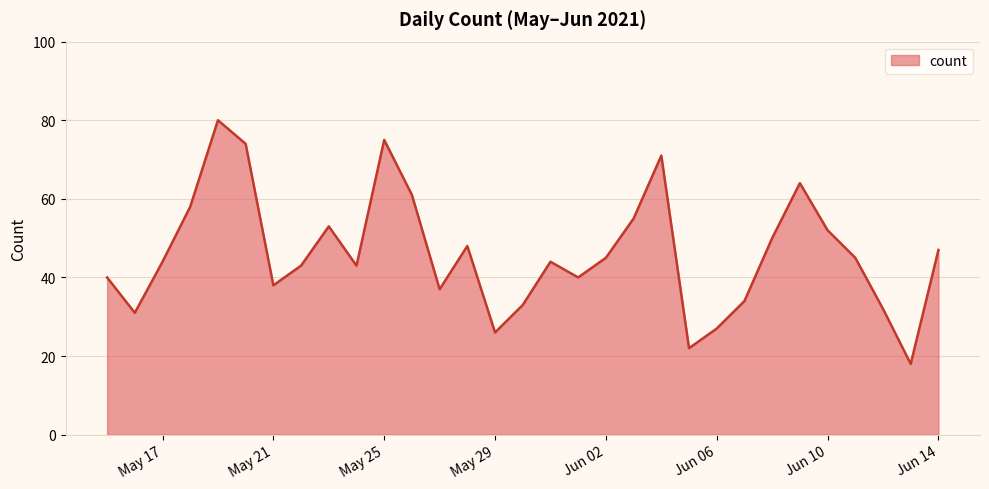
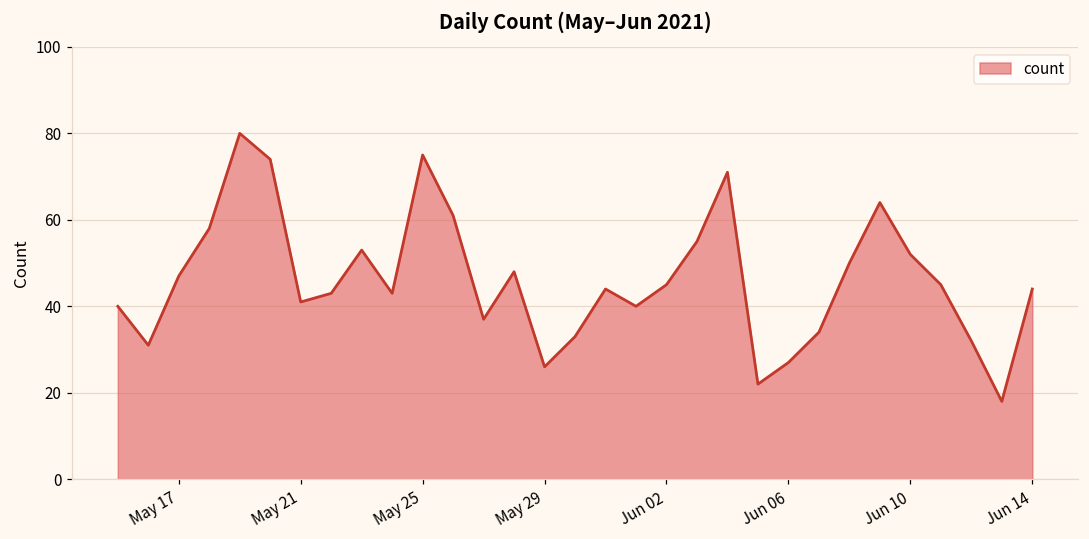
  {
-   "May 17": 44,
-   "May 21": 38,
+   "May 17": 47,
+   "May 21": 41,
    "May 25": 75,
    "May 29": 26,
    "Jun 02": 45,
    "Jun 06": 27,
    "Jun 10": 52,
-   "Jun 14": 47
+   "Jun 14": 44
  }
